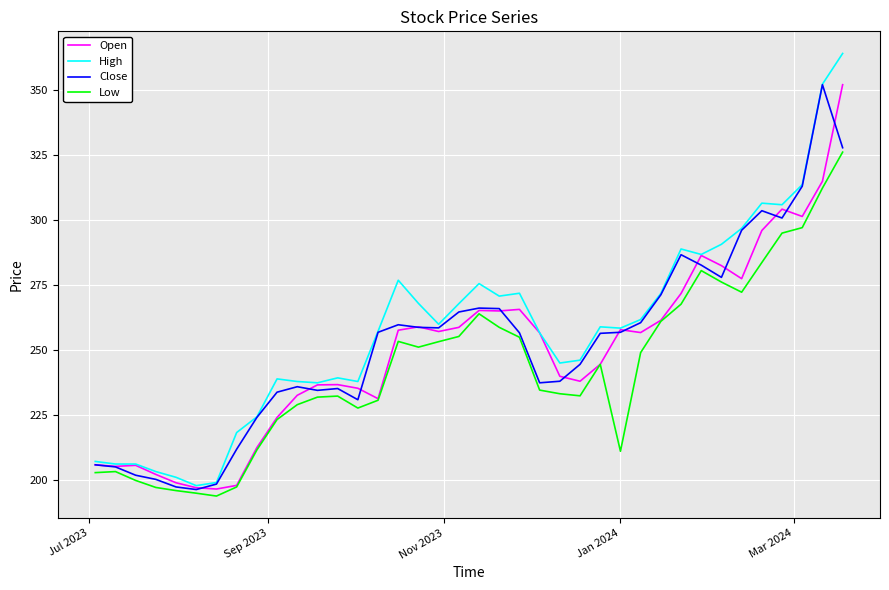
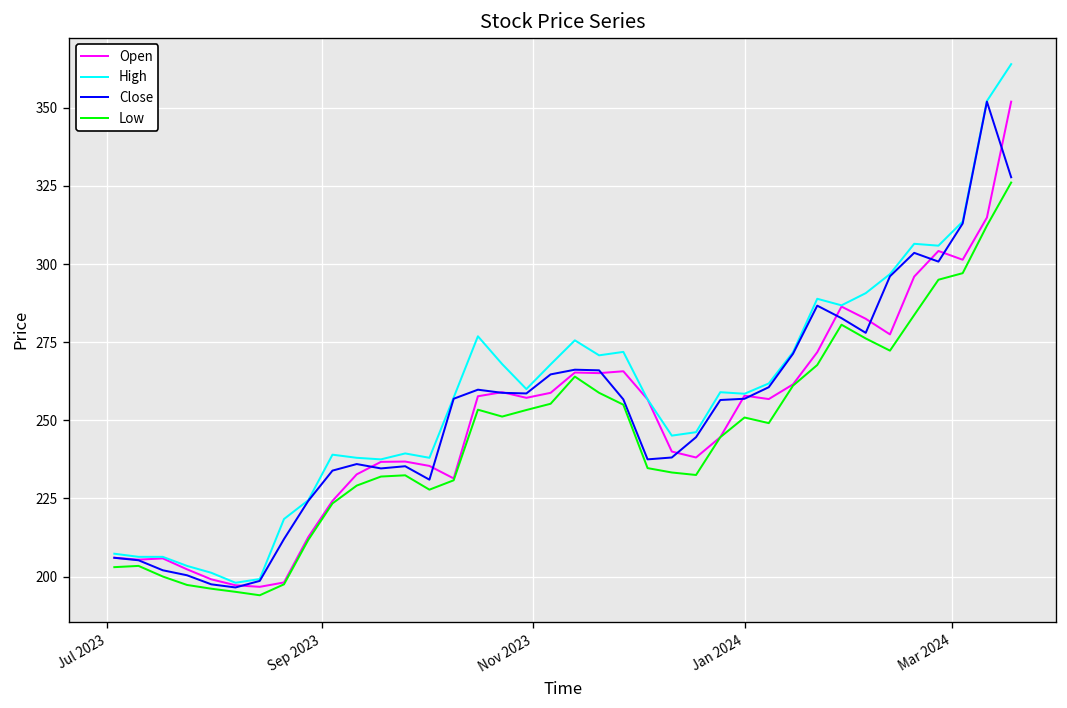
  {
    "Close": {
      "Jan 2024": 257
    },
    "Low": {
-     "Jan 2024": 211
+     "Jan 2024": 251
    }
  }
